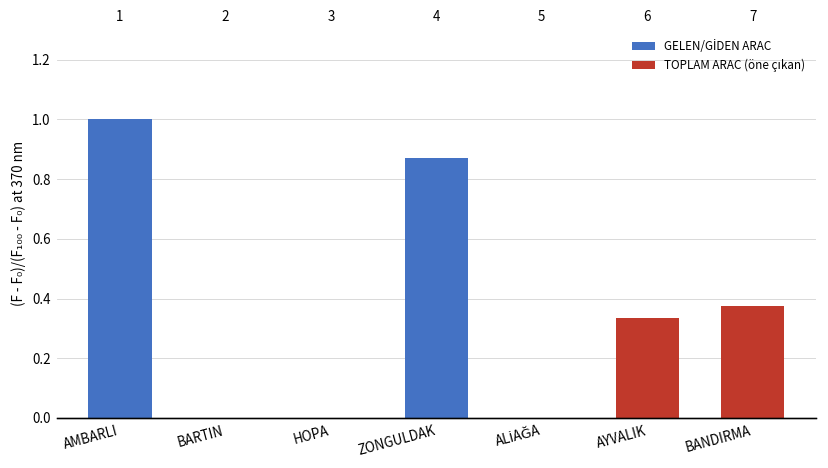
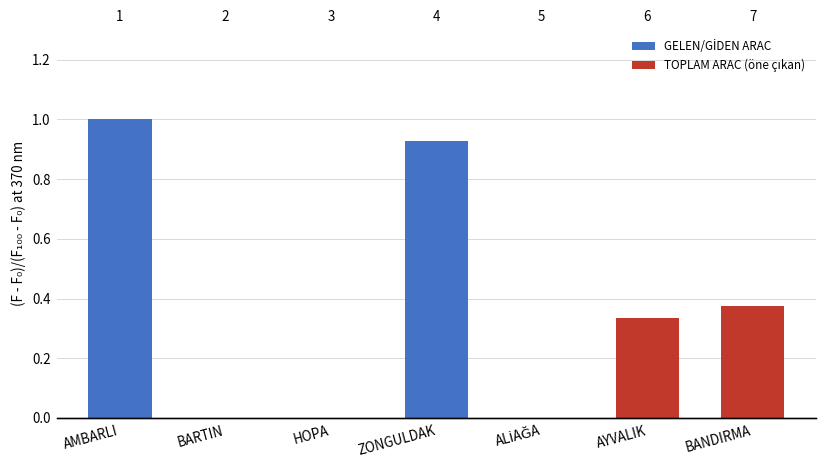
  {
    "AMBARLI": 1.00,
-   "ZONGULDAK": 0.87,
+   "ZONGULDAK": 0.93,
    "AYVALIK": 0.33,
    "BANDIRMA": 0.38
  }
